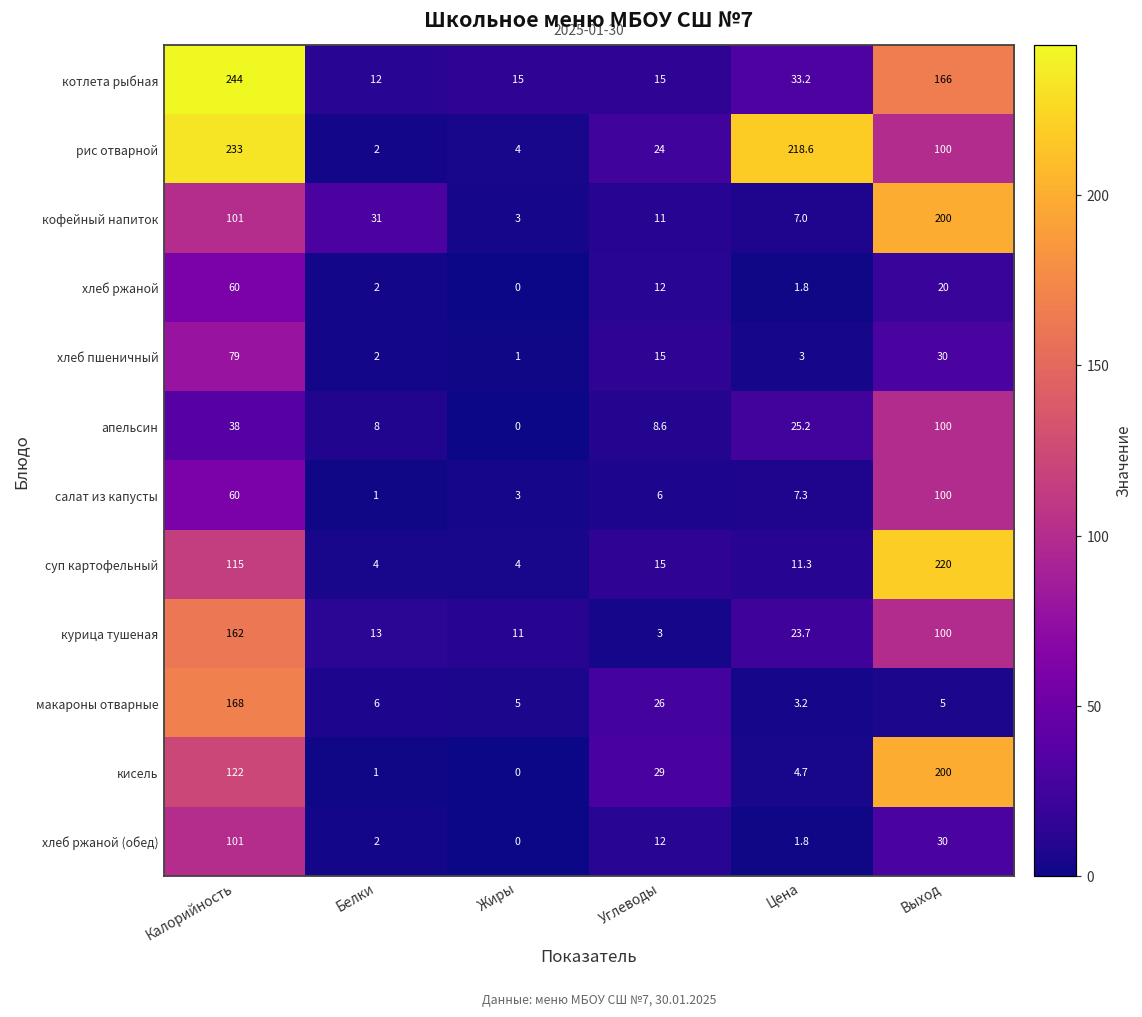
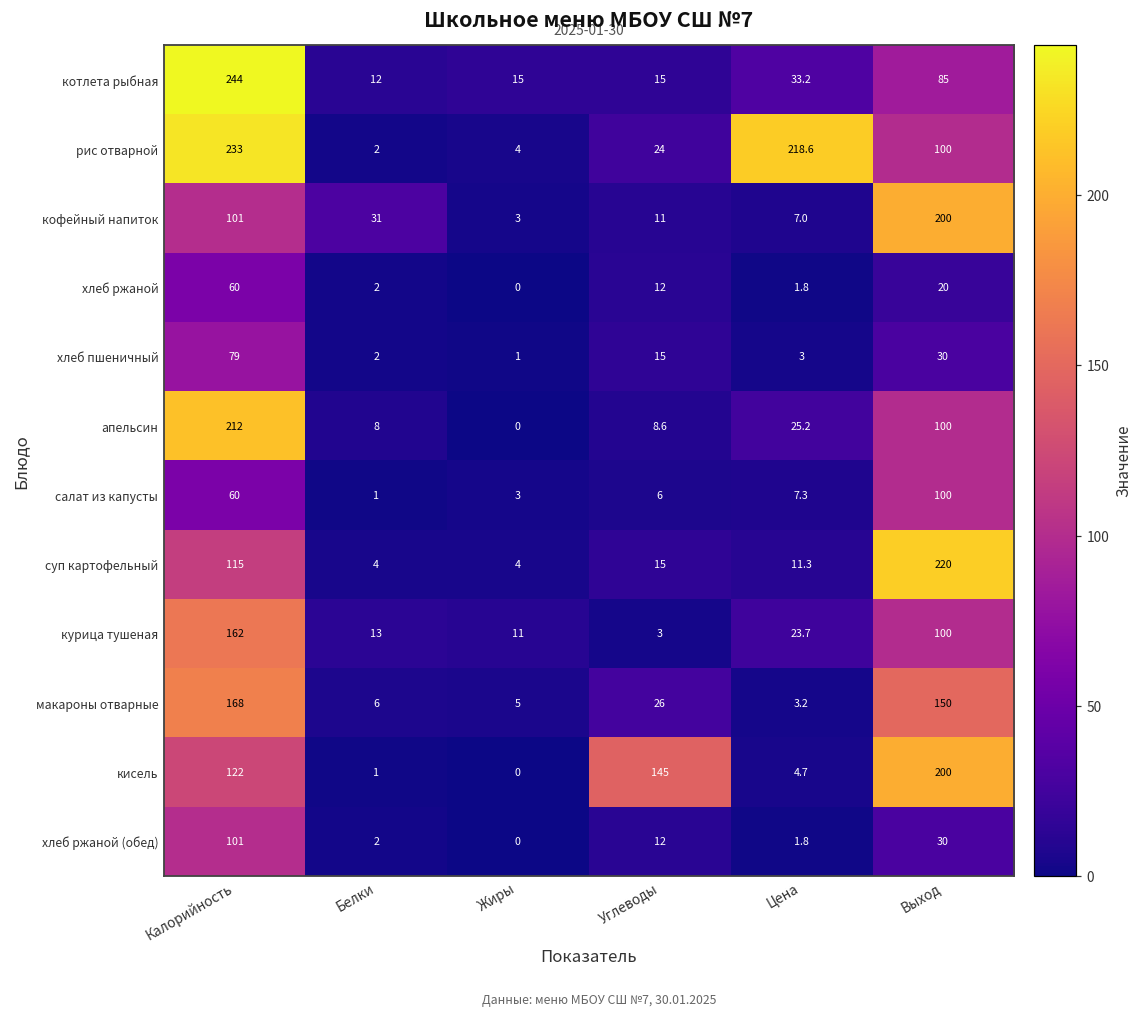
  {
    "котлета рыбная": {
      "Калорийность": 244,
      "Белки": 12,
      "Жиры": 15,
      "Углеводы": 15,
      "Цена": 33.2,
-     "Выход": 166
+     "Выход": 85
    },
    "рис отварной": {
      "Калорийность": 233,
      "Белки": 2,
      "Жиры": 4,
      "Углеводы": 24,
      "Цена": 218.6,
      "Выход": 100
    },
    "кофейный напиток": {
      "Калорийность": 101,
      "Белки": 31,
      "Жиры": 3,
      "Углеводы": 11,
      "Цена": 7.0,
      "Выход": 200
    },
    "хлеб ржаной": {
      "Калорийность": 60,
      "Белки": 2,
      "Жиры": 0,
      "Углеводы": 12,
      "Цена": 1.8,
      "Выход": 20
    },
    "хлеб пшеничный": {
      "Калорийность": 79,
      "Белки": 2,
      "Жиры": 1,
      "Углеводы": 15,
      "Цена": 3,
      "Выход": 30
    },
    "апельсин": {
-     "Калорийность": 38,
+     "Калорийность": 212,
      "Белки": 8,
      "Жиры": 0,
      "Углеводы": 8.6,
      "Цена": 25.2,
      "Выход": 100
    },
    "салат из капусты": {
      "Калорийность": 60,
      "Белки": 1,
      "Жиры": 3,
      "Углеводы": 6,
      "Цена": 7.3,
      "Выход": 100
    },
    "суп картофельный": {
      "Калорийность": 115,
      "Белки": 4,
      "Жиры": 4,
      "Углеводы": 15,
      "Цена": 11.3,
      "Выход": 220
    },
    "курица тушеная": {
      "Калорийность": 162,
      "Белки": 13,
      "Жиры": 11,
      "Углеводы": 3,
      "Цена": 23.7,
      "Выход": 100
    },
    "макароны отварные": {
      "Калорийность": 168,
      "Белки": 6,
      "Жиры": 5,
      "Углеводы": 26,
      "Цена": 3.2,
-     "Выход": 5
+     "Выход": 150
    },
    "кисель": {
      "Калорийность": 122,
      "Белки": 1,
      "Жиры": 0,
-     "Углеводы": 29,
+     "Углеводы": 145,
      "Цена": 4.7,
      "Выход": 200
    },
    "хлеб ржаной (обед)": {
      "Калорийность": 101,
      "Белки": 2,
      "Жиры": 0,
      "Углеводы": 12,
      "Цена": 1.8,
      "Выход": 30
    }
  }
